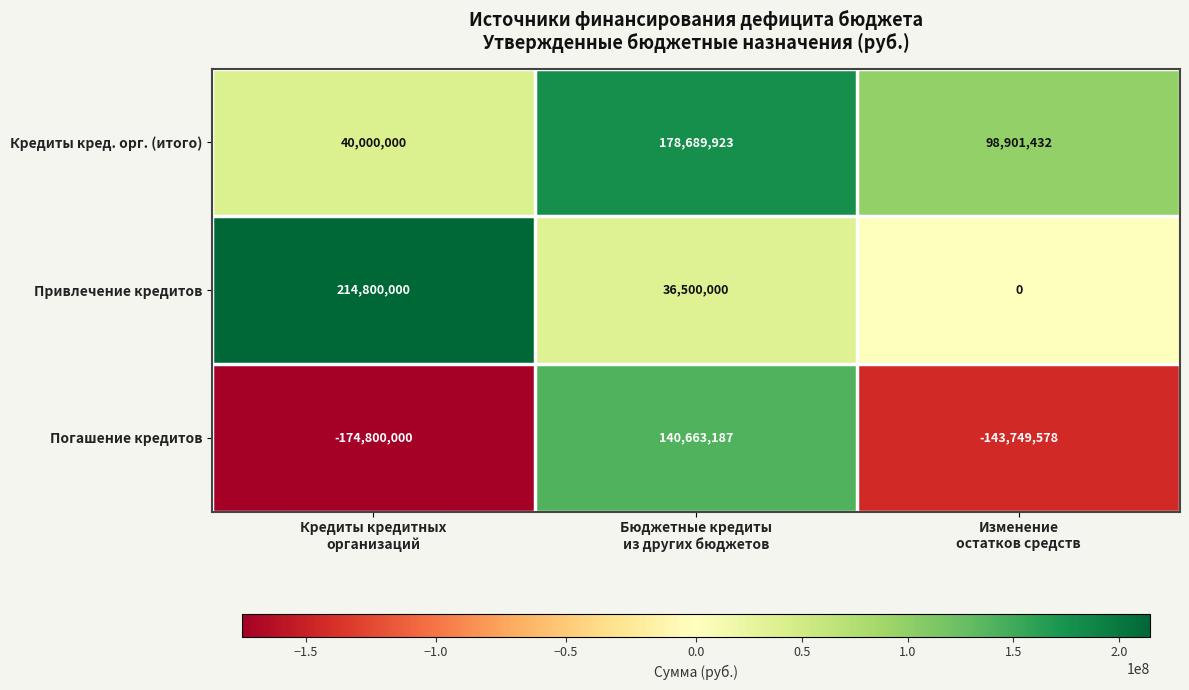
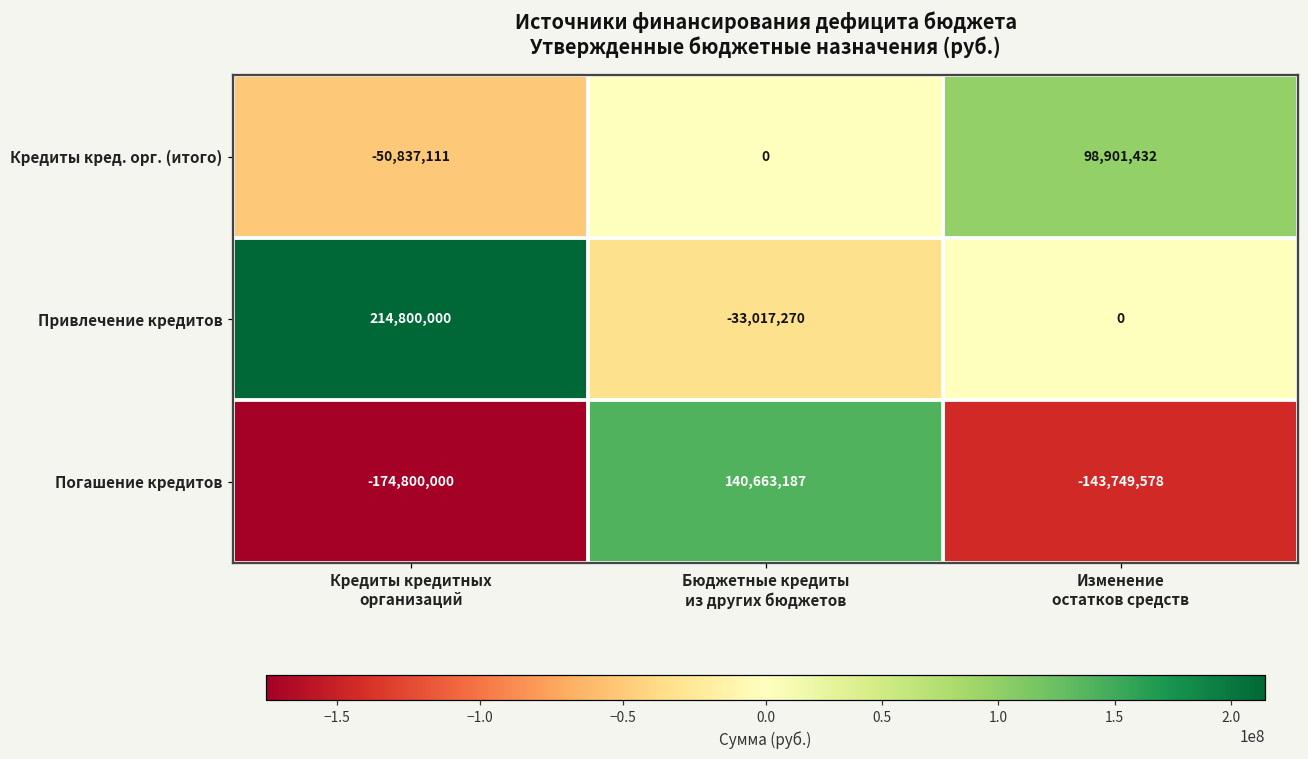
  {
    "Кредиты кред. орг. (итого)": {
-     "Кредиты кредитных организаций": "40,000,000",
-     "Бюджетные кредиты из других бюджетов": "178,689,923",
+     "Кредиты кредитных организаций": "-50,837,111",
+     "Бюджетные кредиты из других бюджетов": "0",
      "Изменение остатков средств": "98,901,432"
    },
    "Привлечение кредитов": {
      "Кредиты кредитных организаций": "214,800,000",
-     "Бюджетные кредиты из других бюджетов": "36,500,000",
+     "Бюджетные кредиты из других бюджетов": "-33,017,270",
      "Изменение остатков средств": "0"
    },
    "Погашение кредитов": {
      "Кредиты кредитных организаций": "-174,800,000",
      "Бюджетные кредиты из других бюджетов": "140,663,187",
      "Изменение остатков средств": "-143,749,578"
    }
  }
